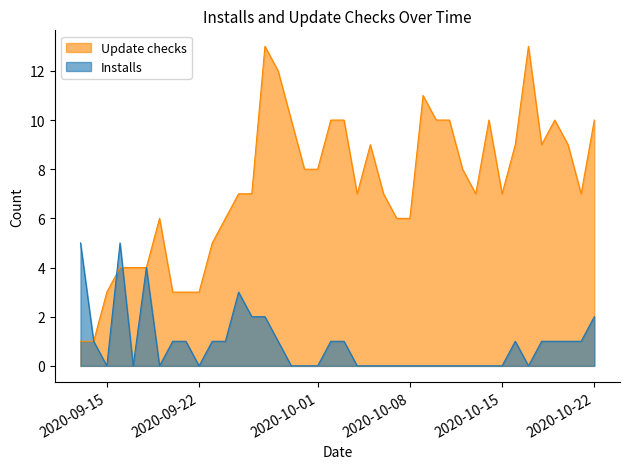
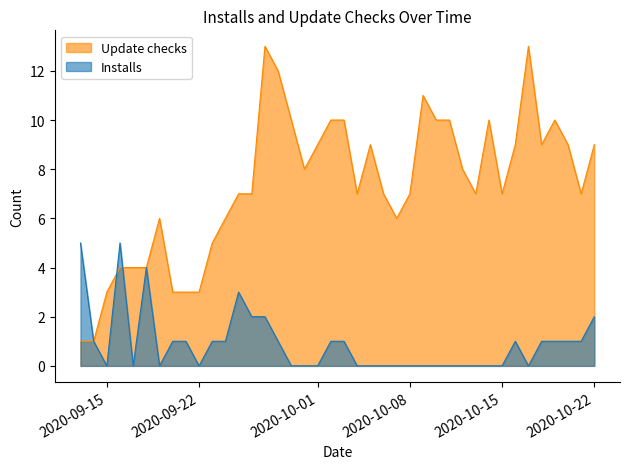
  {
    "Update checks": {
      "2020-09-15": 3,
      "2020-09-22": 3,
-     "2020-10-01": 8,
-     "2020-10-08": 6,
+     "2020-10-01": 9,
+     "2020-10-08": 7,
      "2020-10-15": 7,
-     "2020-10-22": 10
+     "2020-10-22": 9
    },
    "Installs": {
      "2020-09-15": 0,
      "2020-09-22": 0,
      "2020-10-01": 0,
      "2020-10-08": 0,
      "2020-10-15": 0,
      "2020-10-22": 2
    }
  }
